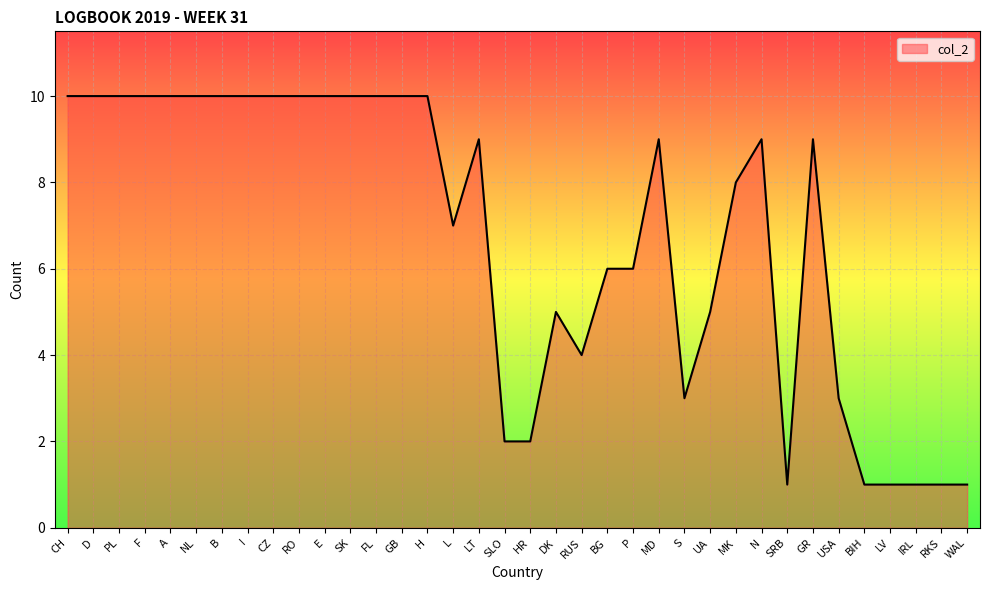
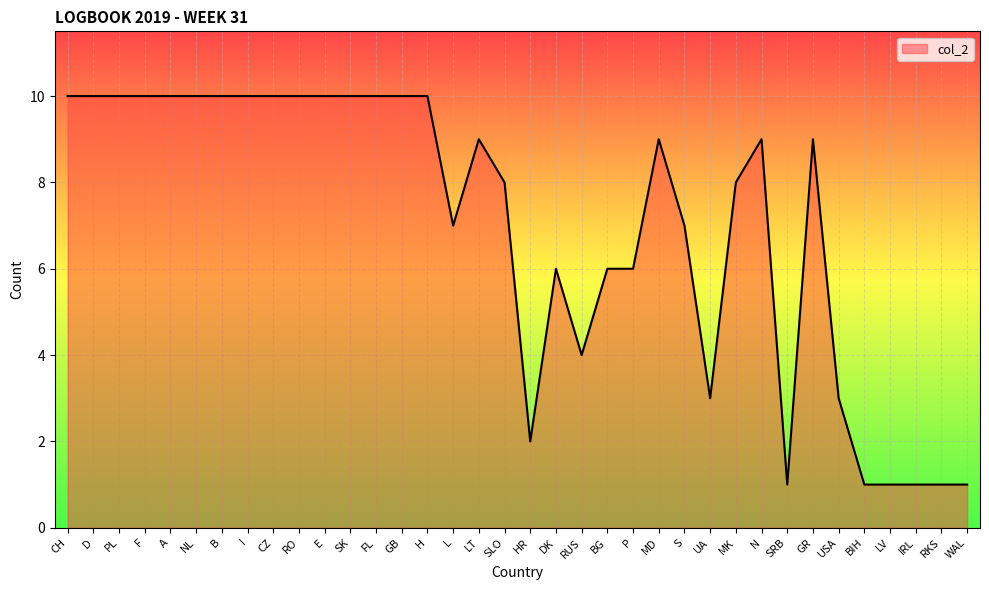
  {
    "CH": 10,
    "D": 10,
    "PL": 10,
    "F": 10,
    "A": 10,
    "NL": 10,
    "B": 10,
    "I": 10,
    "CZ": 10,
    "RO": 10,
    "E": 10,
    "SK": 10,
    "FL": 10,
    "GB": 10,
    "H": 10,
    "L": 7,
    "LT": 9,
-   "SLO": 2,
+   "SLO": 8,
    "HR": 2,
-   "DK": 5,
+   "DK": 6,
    "RUS": 4,
    "BG": 6,
    "P": 6,
    "MD": 9,
-   "S": 3,
-   "UA": 5,
+   "S": 7,
+   "UA": 3,
    "MK": 8,
    "N": 9,
    "SRB": 1,
    "GR": 9,
    "USA": 3,
    "BIH": 1,
    "LV": 1,
    "IRL": 1,
    "RKS": 1,
    "WAL": 1
  }
